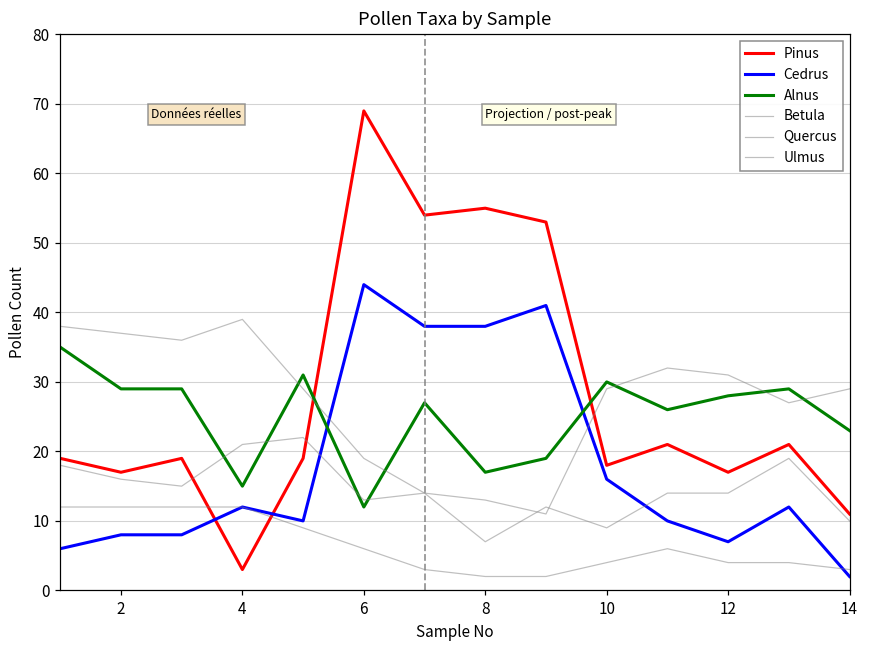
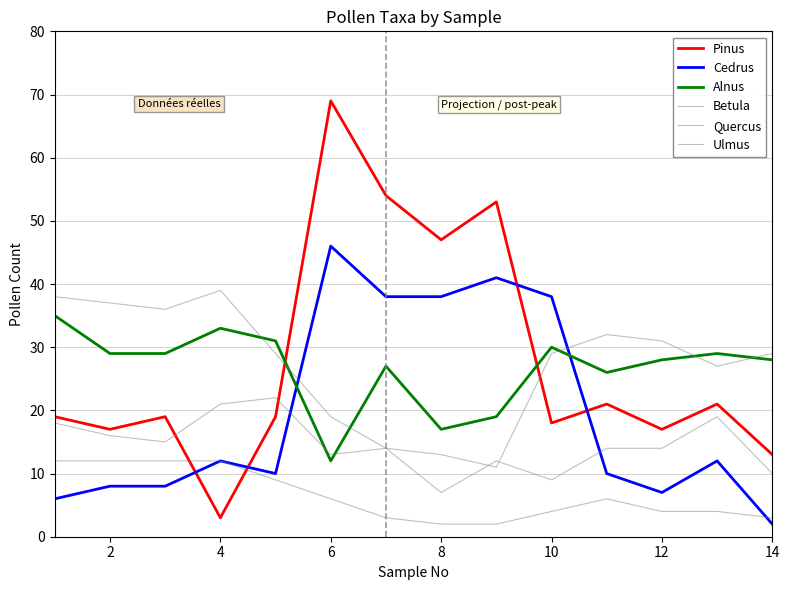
  {
    "Pinus": {
      "2": 17,
      "4": 3,
      "6": 69,
-     "8": 55,
+     "8": 47,
      "10": 18,
      "12": 17,
-     "14": 11
+     "14": 13
    },
    "Cedrus": {
      "2": 8,
-     "6": 44,
+     "6": 46,
      "8": 38,
-     "10": 16,
+     "10": 38,
      "12": 7,
      "14": 2
    },
    "Alnus": {
      "2": 29,
-     "4": 15,
+     "4": 33,
      "6": 12,
      "8": 17,
      "10": 30,
      "12": 28,
-     "14": 23
+     "14": 28
    }
  }
